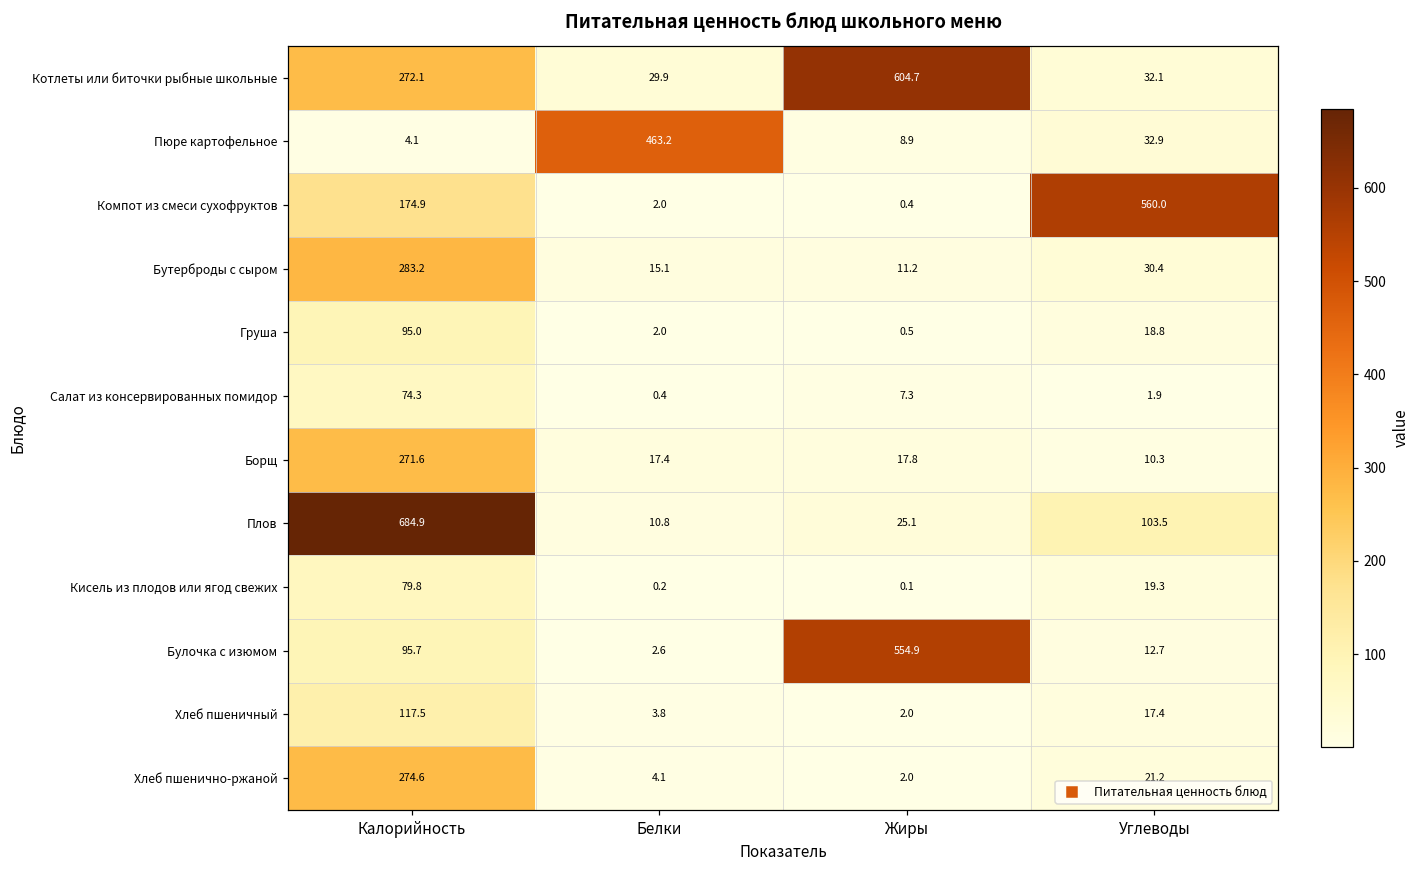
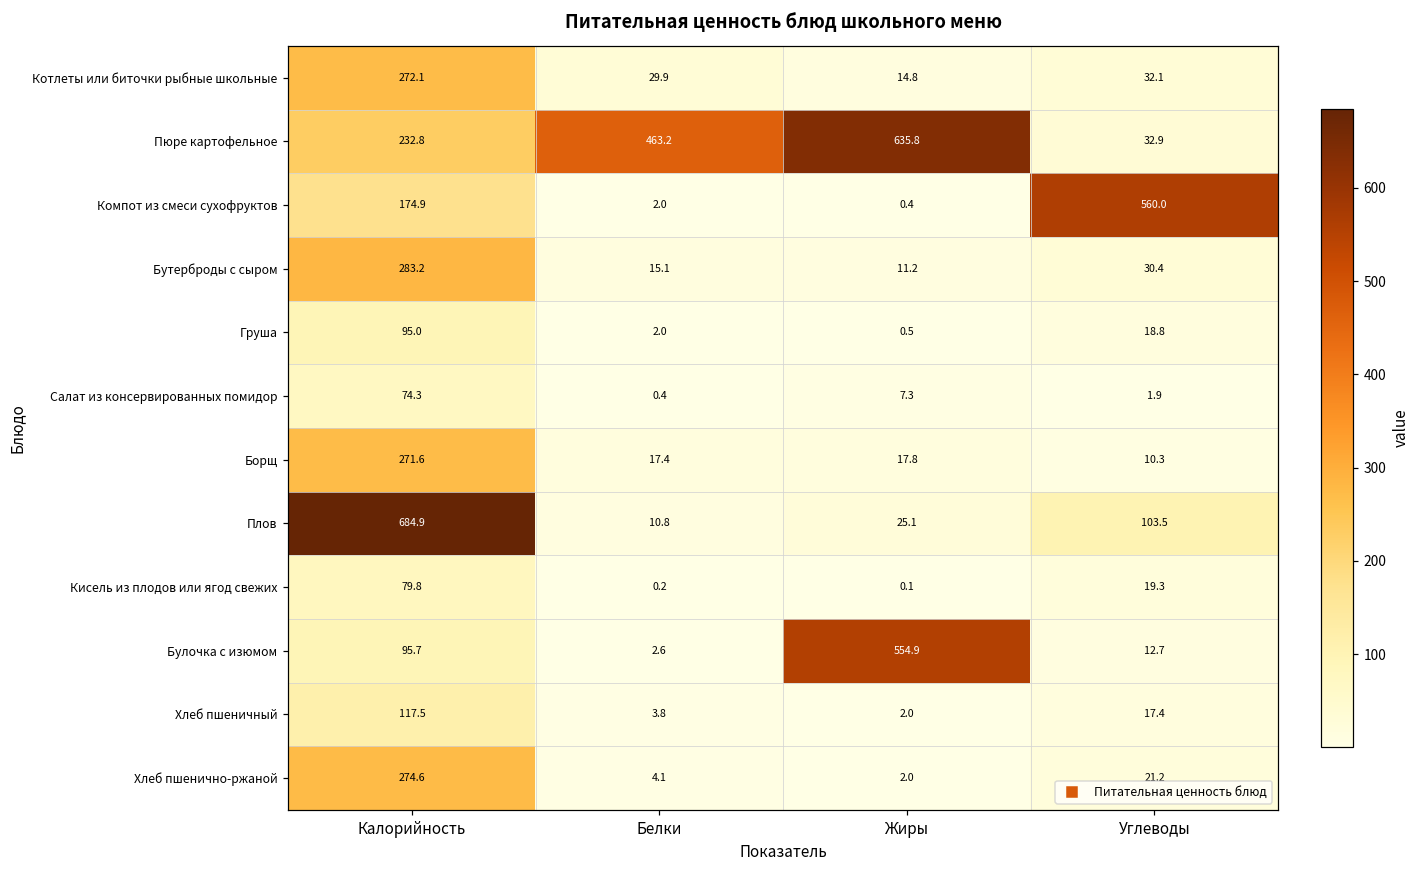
  {
    "Котлеты или биточки рыбные школьные": {
      "Калорийность": 272.1,
      "Белки": 29.9,
-     "Жиры": 604.7,
+     "Жиры": 14.8,
      "Углеводы": 32.1
    },
    "Пюре картофельное": {
-     "Калорийность": 4.1,
+     "Калорийность": 232.8,
      "Белки": 463.2,
-     "Жиры": 8.9,
+     "Жиры": 635.8,
      "Углеводы": 32.9
    },
    "Компот из смеси сухофруктов": {
      "Калорийность": 174.9,
      "Белки": 2.0,
      "Жиры": 0.4,
      "Углеводы": 560.0
    },
    "Бутерброды с сыром": {
      "Калорийность": 283.2,
      "Белки": 15.1,
      "Жиры": 11.2,
      "Углеводы": 30.4
    },
    "Груша": {
      "Калорийность": 95.0,
      "Белки": 2.0,
      "Жиры": 0.5,
      "Углеводы": 18.8
    },
    "Салат из консервированных помидор": {
      "Калорийность": 74.3,
      "Белки": 0.4,
      "Жиры": 7.3,
      "Углеводы": 1.9
    },
    "Борщ": {
      "Калорийность": 271.6,
      "Белки": 17.4,
      "Жиры": 17.8,
      "Углеводы": 10.3
    },
    "Плов": {
      "Калорийность": 684.9,
      "Белки": 10.8,
      "Жиры": 25.1,
      "Углеводы": 103.5
    },
    "Кисель из плодов или ягод свежих": {
      "Калорийность": 79.8,
      "Белки": 0.2,
      "Жиры": 0.1,
      "Углеводы": 19.3
    },
    "Булочка с изюмом": {
      "Калорийность": 95.7,
      "Белки": 2.6,
      "Жиры": 554.9,
      "Углеводы": 12.7
    },
    "Хлеб пшеничный": {
      "Калорийность": 117.5,
      "Белки": 3.8,
      "Жиры": 2.0,
      "Углеводы": 17.4
    },
    "Хлеб пшенично-ржаной": {
      "Калорийность": 274.6,
      "Белки": 4.1,
      "Жиры": 2.0
    }
  }
